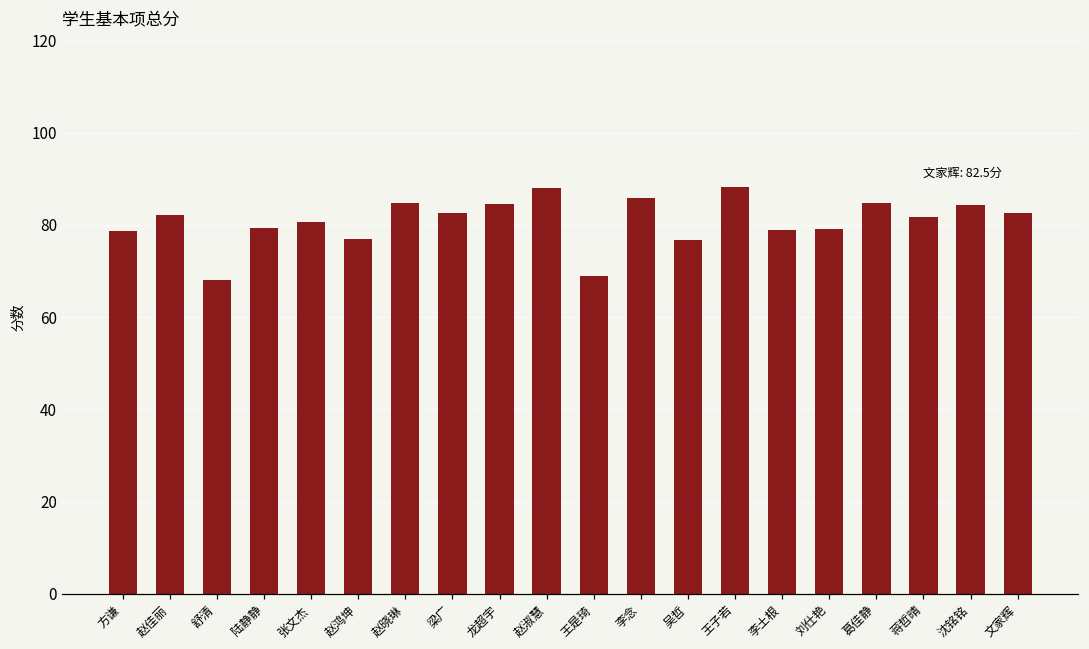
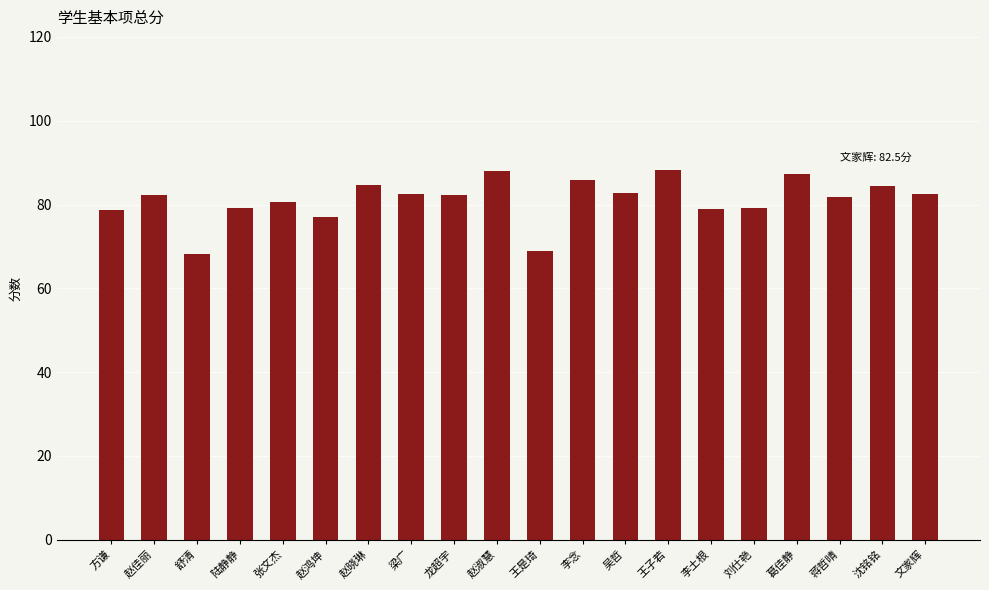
  {
    "方谦": 79,
    "赵佳丽": 82,
    "舒清": 68,
    "陆静静": 79,
    "张文杰": 81,
    "赵鸿坤": 77,
    "赵晓琳": 85,
    "梁广": 83,
-   "龙超宇": 85,
+   "龙超宇": 82,
    "赵淑慧": 88,
    "王是琦": 69,
    "李念": 86,
-   "吴哲": 77,
+   "吴哲": 83,
    "王子若": 88,
    "李土根": 79,
    "刘仕艳": 79,
-   "葛佳静": 85,
+   "葛佳静": 87,
    "蒋哲晴": 82,
    "文家辉": 83
  }
